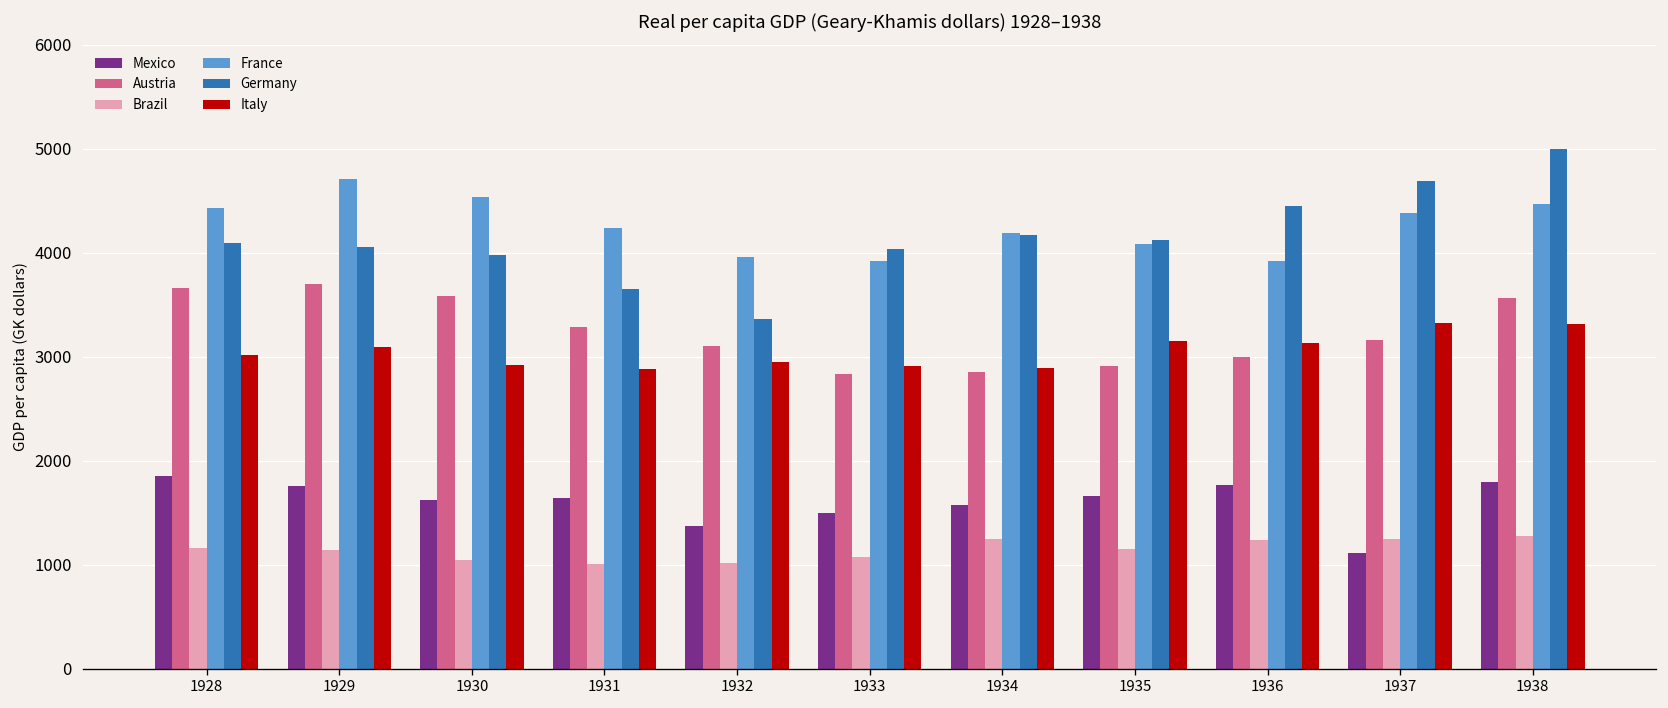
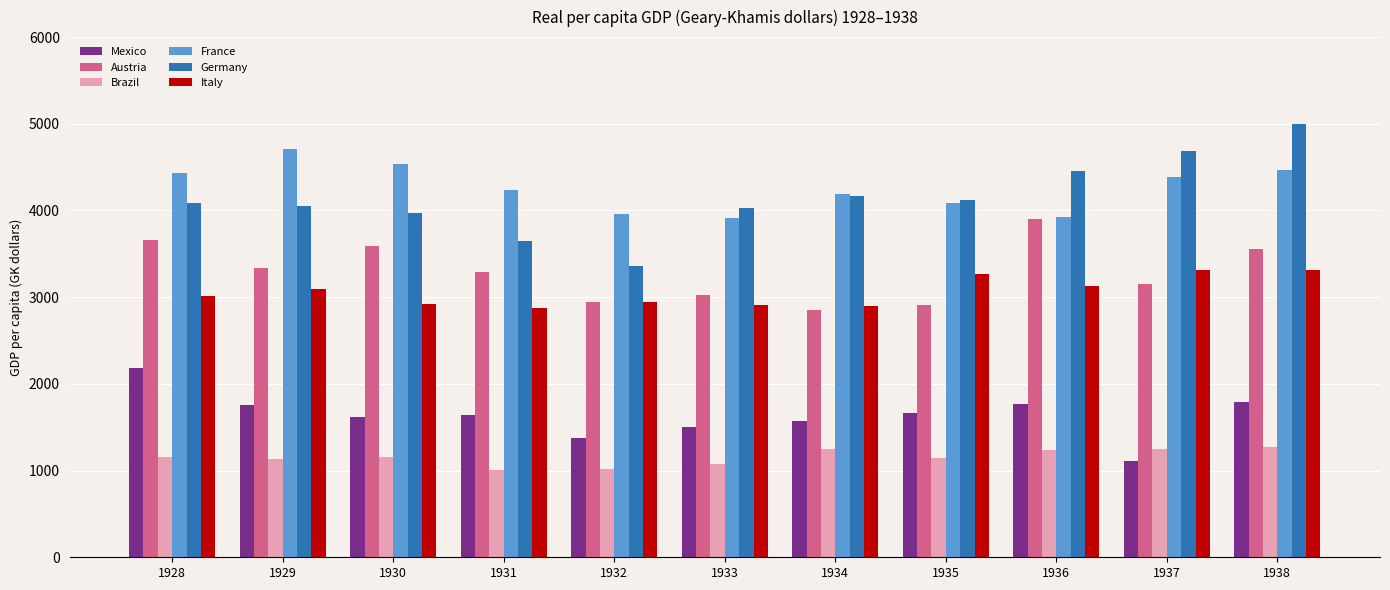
  {
    "Mexico": {
-     "1928": 1900,
+     "1928": 2200,
      "1929": 1800,
      "1930": 1600,
      "1931": 1600,
      "1932": 1400,
      "1933": 1500,
      "1934": 1600,
      "1935": 1700,
      "1936": 1800,
      "1937": 1100,
      "1938": 1800
    },
    "Austria": {
      "1928": 3700,
-     "1929": 3700,
+     "1929": 3300,
      "1930": 3600,
      "1931": 3300,
-     "1932": 3100,
-     "1933": 2800,
+     "1932": 2900,
+     "1933": 3000,
      "1934": 2900,
      "1935": 2900,
-     "1936": 3000,
+     "1936": 3900,
      "1937": 3200,
      "1938": 3600
    },
    "Brazil": {
      "1928": 1200,
      "1929": 1100,
-     "1930": 1000,
+     "1930": 1200,
      "1931": 1000,
      "1932": 1000,
      "1933": 1100,
      "1934": 1200,
      "1935": 1100,
      "1936": 1200,
      "1937": 1200,
      "1938": 1300
    },
    "France": {
      "1928": 4400,
      "1929": 4700,
      "1930": 4500,
      "1931": 4200,
      "1932": 4000,
      "1933": 3900,
      "1934": 4200,
      "1935": 4100,
      "1936": 3900,
      "1937": 4400,
      "1938": 4500
    },
    "Germany": {
      "1928": 4100,
      "1929": 4100,
      "1930": 4000,
      "1931": 3700,
      "1932": 3400,
      "1933": 4000,
      "1934": 4200,
      "1935": 4100,
      "1936": 4500,
      "1937": 4700,
      "1938": 5000
    },
    "Italy": {
      "1928": 3000,
      "1929": 3100,
      "1930": 2900,
      "1931": 2900,
      "1932": 2900,
      "1933": 2900,
      "1934": 2900,
-     "1935": 3100,
+     "1935": 3300,
      "1936": 3100,
      "1937": 3300,
      "1938": 3300
    }
  }
